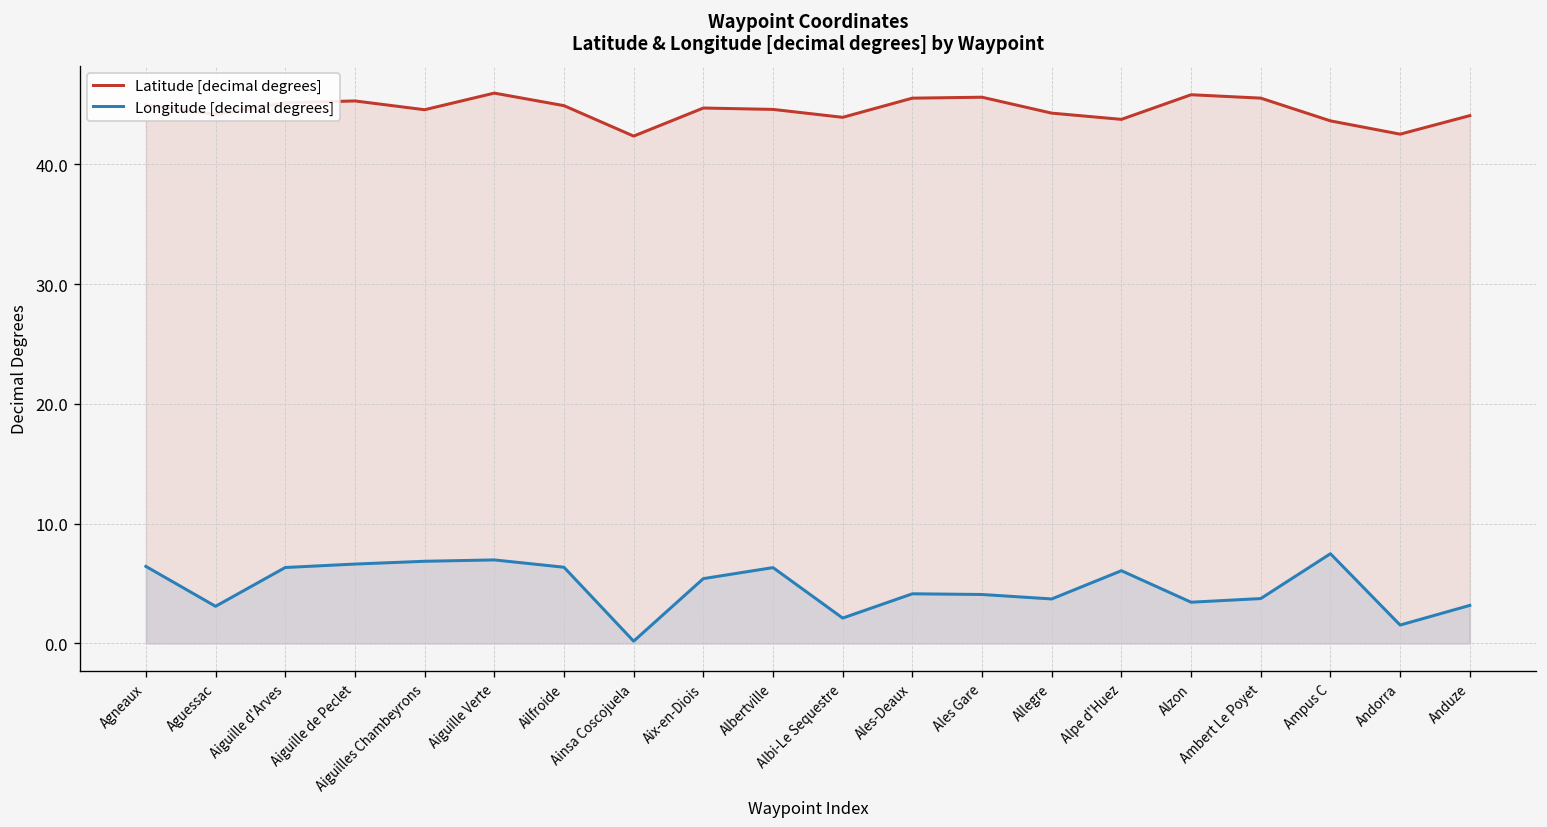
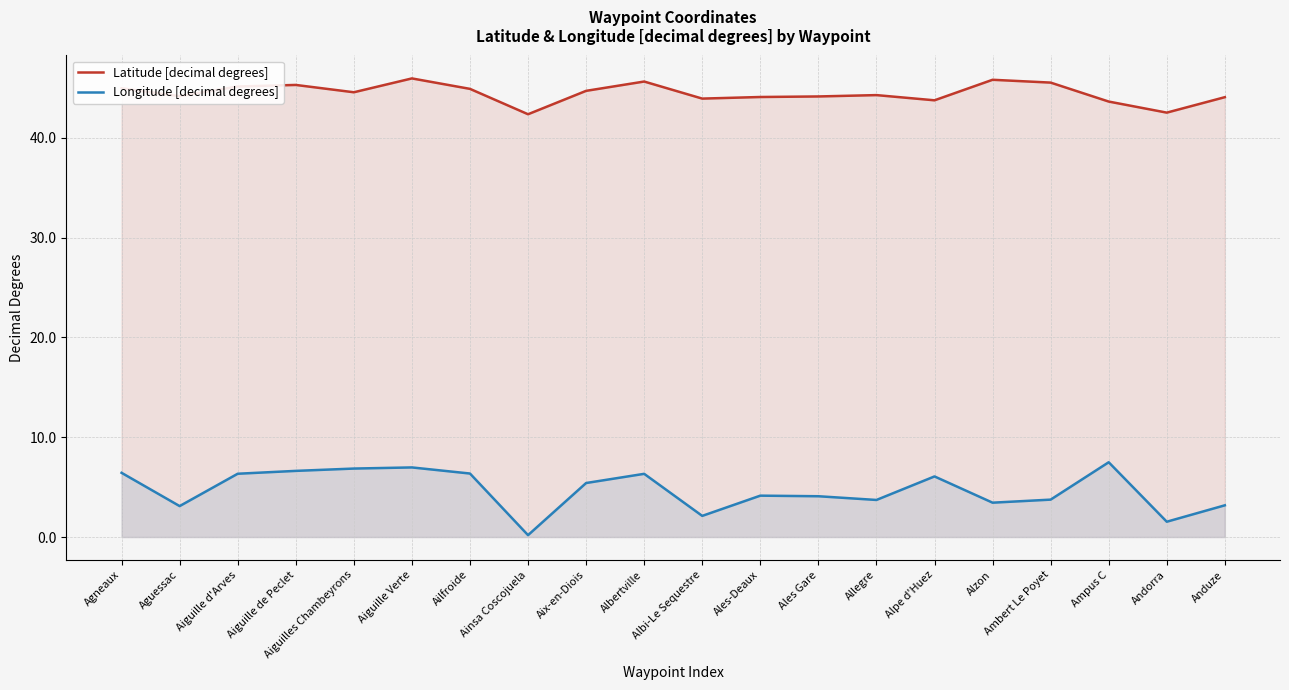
  {
    "Latitude [decimal degrees]": {
      "Aiguille de Peclet": 45,
      "Aiguilles Chambeyrons": 45,
      "Aiguille Verte": 46,
      "Ailfroide": 45,
      "Ainsa Coscojuela": 42,
      "Aix-en-Diois": 45,
-     "Albertville": 45,
+     "Albertville": 46,
      "Albi-Le Sequestre": 44,
-     "Ales-Deaux": 46,
-     "Ales Gare": 46,
+     "Ales-Deaux": 44,
+     "Ales Gare": 44,
      "Allegre": 44,
      "Alpe d'Huez": 44,
      "Alzon": 46,
      "Ambert Le Poyet": 46,
      "Ampus C": 44,
      "Andorra": 43,
      "Anduze": 44
    },
    "Longitude [decimal degrees]": {
      "Agneaux": 6,
      "Aguessac": 3,
      "Aiguille d'Arves": 6,
      "Aiguille de Peclet": 7,
      "Aiguilles Chambeyrons": 7,
      "Aiguille Verte": 7,
      "Ailfroide": 6,
      "Ainsa Coscojuela": 0,
      "Aix-en-Diois": 5,
      "Albertville": 6,
      "Albi-Le Sequestre": 2,
      "Ales-Deaux": 4,
      "Ales Gare": 4,
      "Allegre": 4,
      "Alpe d'Huez": 6,
      "Alzon": 3,
      "Ambert Le Poyet": 4,
      "Ampus C": 7,
      "Andorra": 2,
      "Anduze": 3
    }
  }
